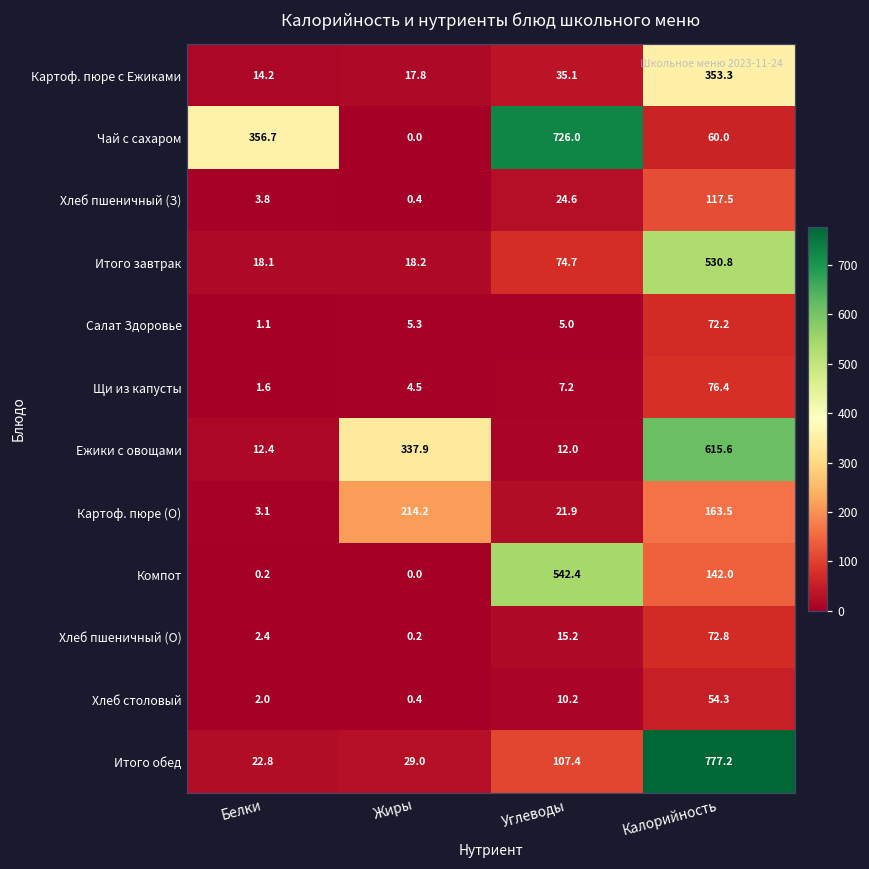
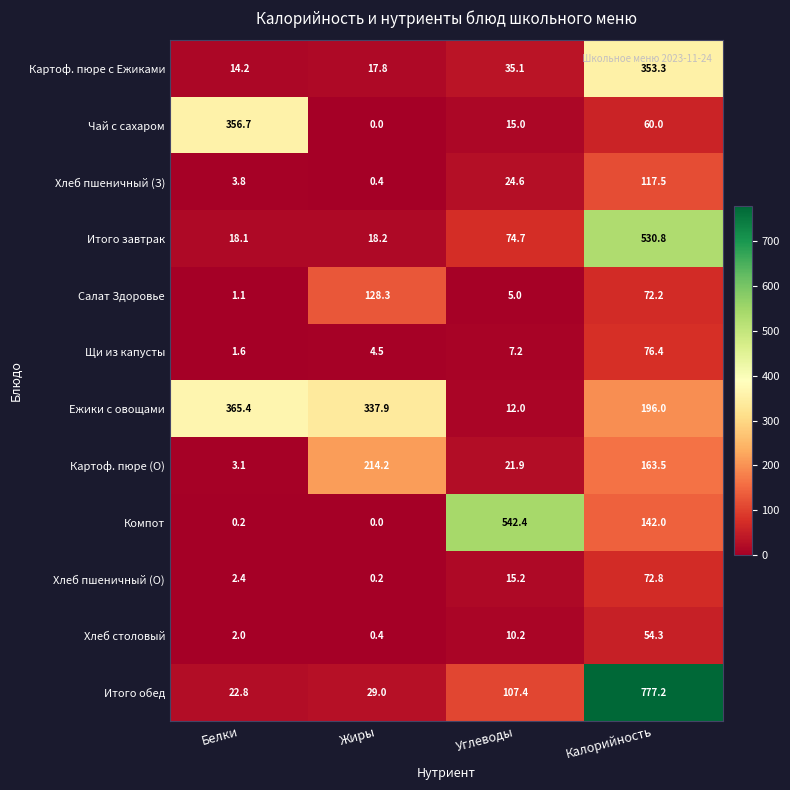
  {
    "Картоф. пюре с Ежиками": {
      "Белки": 14.2,
      "Жиры": 17.8,
      "Углеводы": 35.1
    },
    "Чай с сахаром": {
      "Белки": 356.7,
      "Жиры": 0.0,
-     "Углеводы": 726.0,
+     "Углеводы": 15.0,
      "Калорийность": 60.0
    },
    "Хлеб пшеничный (З)": {
      "Белки": 3.8,
      "Жиры": 0.4,
      "Углеводы": 24.6,
      "Калорийность": 117.5
    },
    "Итого завтрак": {
      "Белки": 18.1,
      "Жиры": 18.2,
      "Углеводы": 74.7,
      "Калорийность": 530.8
    },
    "Салат Здоровье": {
      "Белки": 1.1,
-     "Жиры": 5.3,
+     "Жиры": 128.3,
      "Углеводы": 5.0,
      "Калорийность": 72.2
    },
    "Щи из капусты": {
      "Белки": 1.6,
      "Жиры": 4.5,
      "Углеводы": 7.2,
      "Калорийность": 76.4
    },
    "Ежики с овощами": {
-     "Белки": 12.4,
+     "Белки": 365.4,
      "Жиры": 337.9,
      "Углеводы": 12.0,
-     "Калорийность": 615.6
+     "Калорийность": 196.0
    },
    "Картоф. пюре (О)": {
      "Белки": 3.1,
      "Жиры": 214.2,
      "Углеводы": 21.9,
      "Калорийность": 163.5
    },
    "Компот": {
      "Белки": 0.2,
      "Жиры": 0.0,
      "Углеводы": 542.4,
      "Калорийность": 142.0
    },
    "Хлеб пшеничный (О)": {
      "Белки": 2.4,
      "Жиры": 0.2,
      "Углеводы": 15.2,
      "Калорийность": 72.8
    },
    "Хлеб столовый": {
      "Белки": 2.0,
      "Жиры": 0.4,
      "Углеводы": 10.2,
      "Калорийность": 54.3
    },
    "Итого обед": {
      "Белки": 22.8,
      "Жиры": 29.0,
      "Углеводы": 107.4,
      "Калорийность": 777.2
    }
  }
